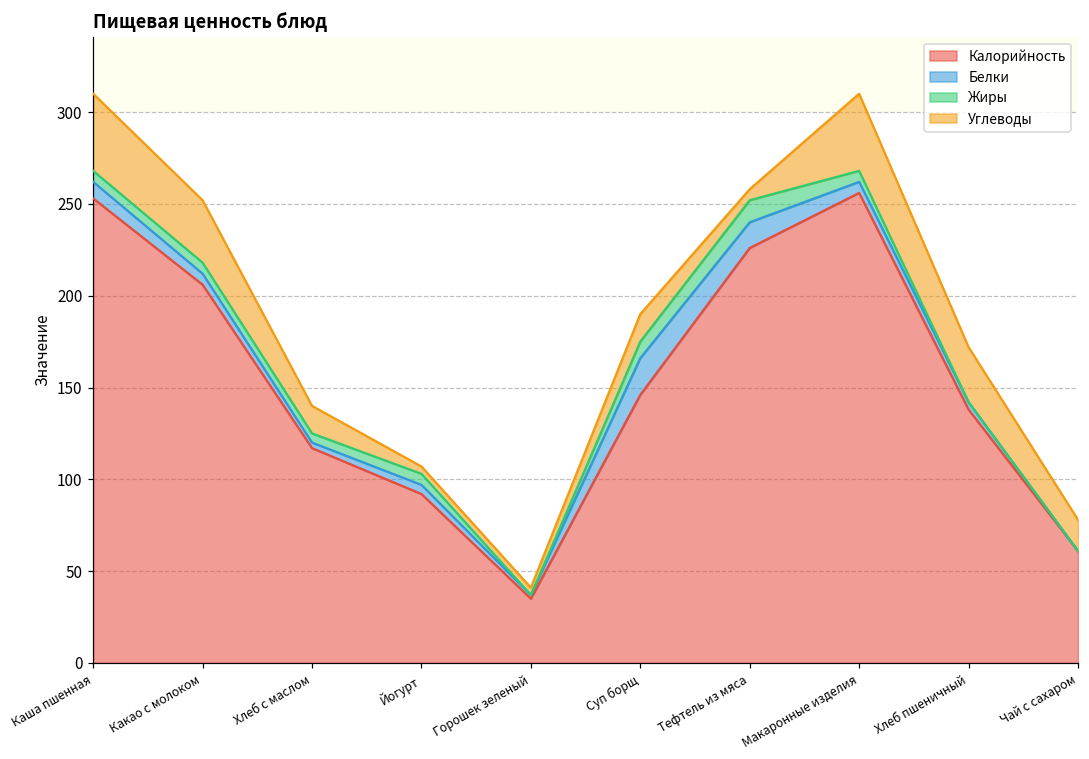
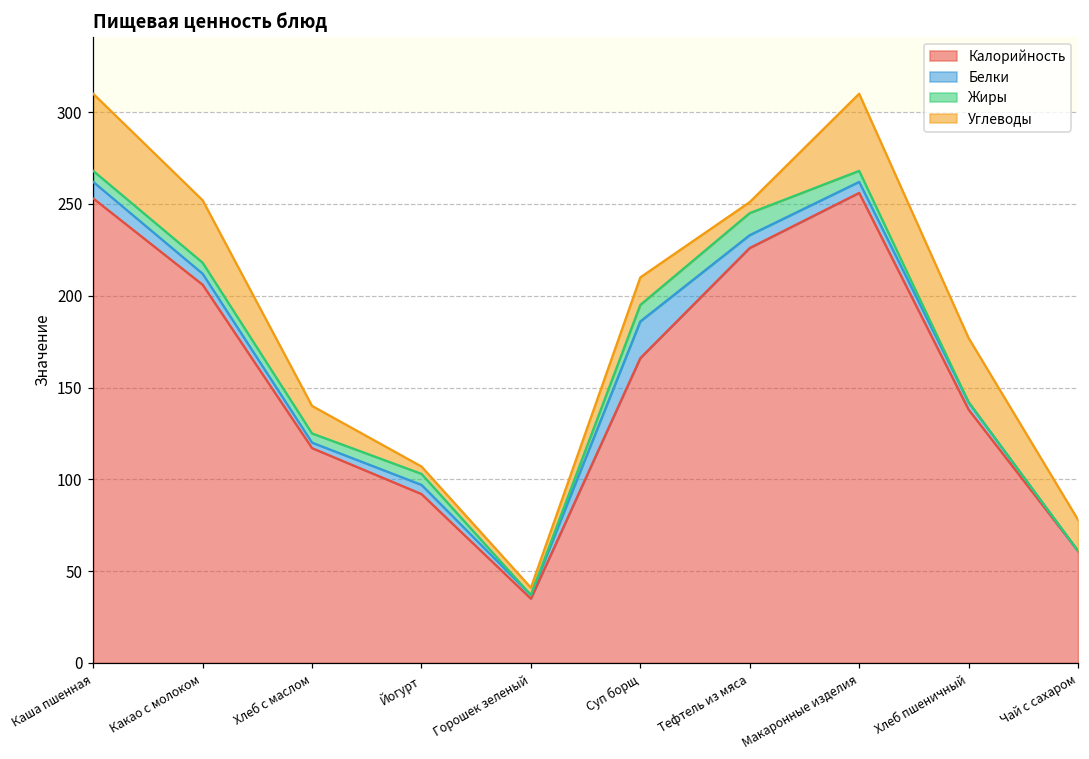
  {
    "Калорийность": {
      "Каша пшенная": 253,
      "Какао с молоком": 206,
      "Хлеб с маслом": 117,
      "Йогурт": 92,
      "Горошек зеленый": 35,
-     "Суп борщ": 146,
+     "Суп борщ": 166,
      "Тефтель из мяса": 226,
      "Макаронные изделия": 256,
      "Хлеб пшеничный": 138
    },
    "Белки": {
      "Каша пшенная": 9,
      "Какао с молоком": 6,
      "Хлеб с маслом": 3,
      "Йогурт": 5,
      "Суп борщ": 20,
-     "Тефтель из мяса": 14,
+     "Тефтель из мяса": 7,
      "Макаронные изделия": 6
    },
    "Жиры": {
      "Каша пшенная": 6,
      "Какао с молоком": 6,
      "Хлеб с маслом": 5,
      "Йогурт": 6,
      "Суп борщ": 9,
      "Тефтель из мяса": 12,
      "Макаронные изделия": 6
    },
    "Углеводы": {
      "Каша пшенная": 42,
      "Какао с молоком": 34,
      "Хлеб с маслом": 15,
      "Йогурт": 4,
      "Горошек зеленый": 4,
      "Суп борщ": 15,
      "Тефтель из мяса": 6,
      "Макаронные изделия": 42,
-     "Хлеб пшеничный": 30,
+     "Хлеб пшеничный": 35,
      "Чай с сахаром": 17
    }
  }
